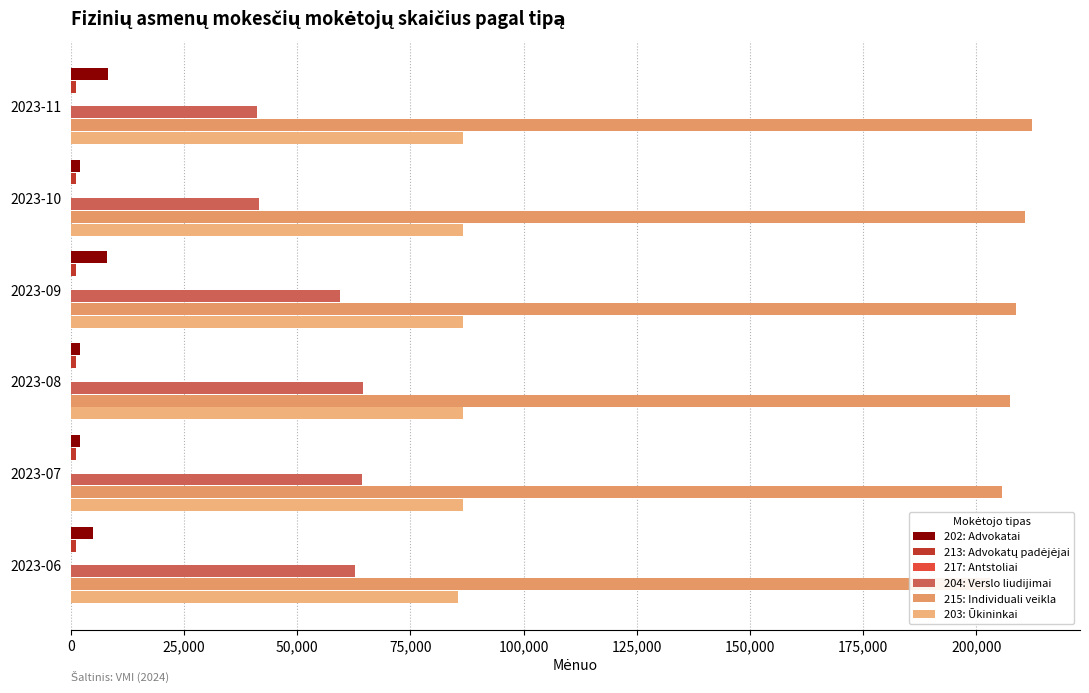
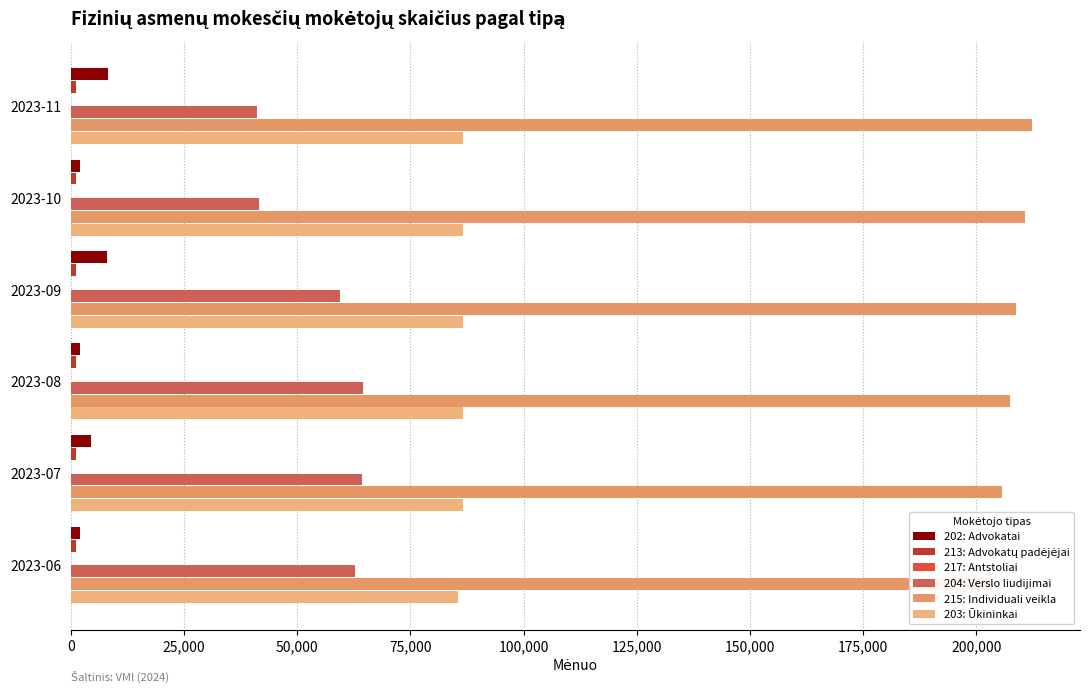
  {
    "202: Advokatai": {
      "2023-11": "8,000",
      "2023-10": "2,000",
      "2023-09": "8,000",
      "2023-08": "2,000",
-     "2023-07": "2,000",
-     "2023-06": "5,000"
+     "2023-07": "4,000",
+     "2023-06": "2,000"
    }
  }
